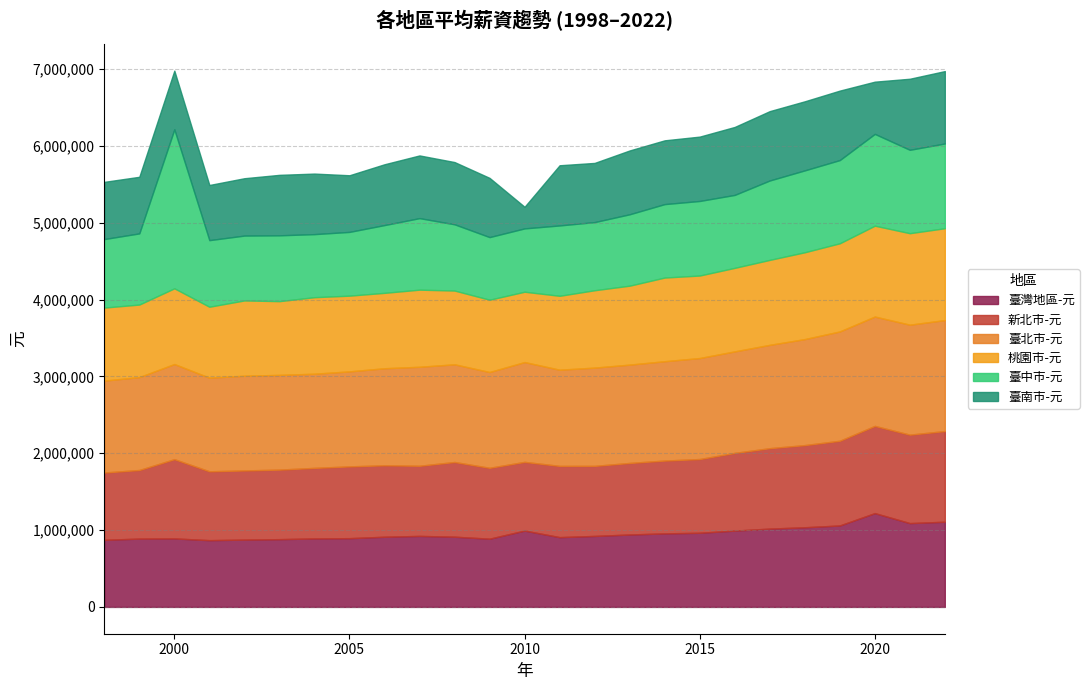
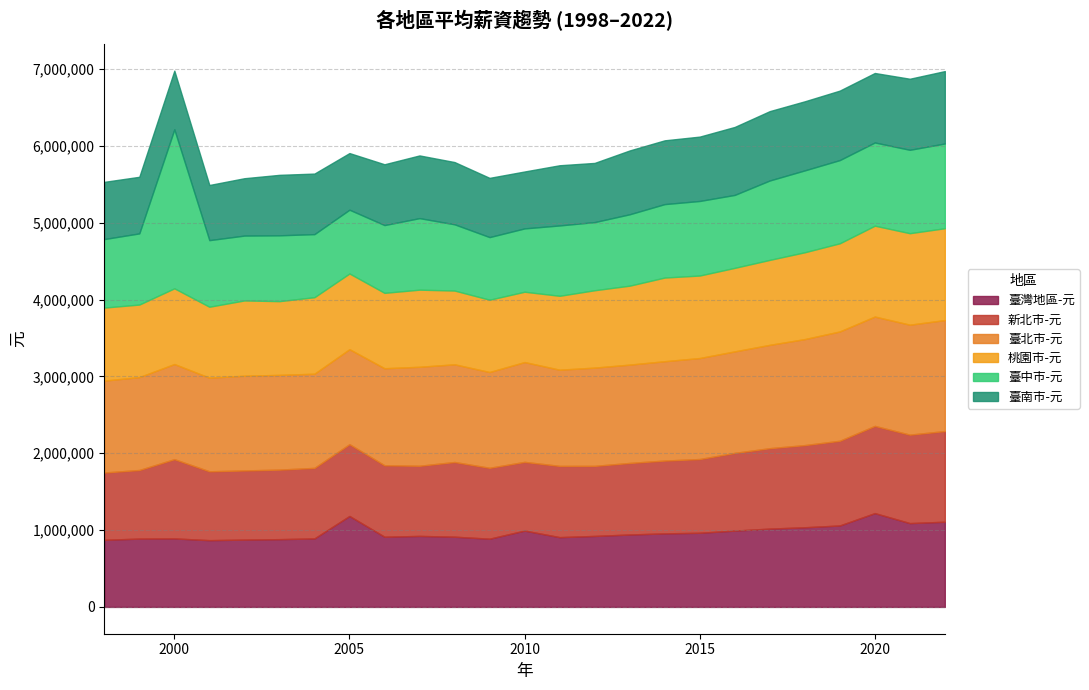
  {
    "臺灣地區-元": {
      "2000": "900,000",
-     "2005": "900,000",
+     "2005": "1,200,000",
      "2010": "1,000,000",
      "2015": "1,000,000",
      "2020": "1,200,000"
    },
    "新北市-元": {
      "2000": "1,000,000",
      "2005": "900,000",
      "2010": "900,000",
      "2015": "1,000,000",
      "2020": "1,100,000"
    },
    "臺中市-元": {
      "2000": "2,100,000",
      "2005": "800,000",
      "2010": "800,000",
      "2015": "1,000,000",
-     "2020": "1,200,000"
+     "2020": "1,100,000"
    },
    "臺南市-元": {
      "2000": "800,000",
      "2005": "700,000",
-     "2010": "300,000",
+     "2010": "700,000",
      "2015": "800,000",
-     "2020": "700,000"
+     "2020": "900,000"
    }
  }
